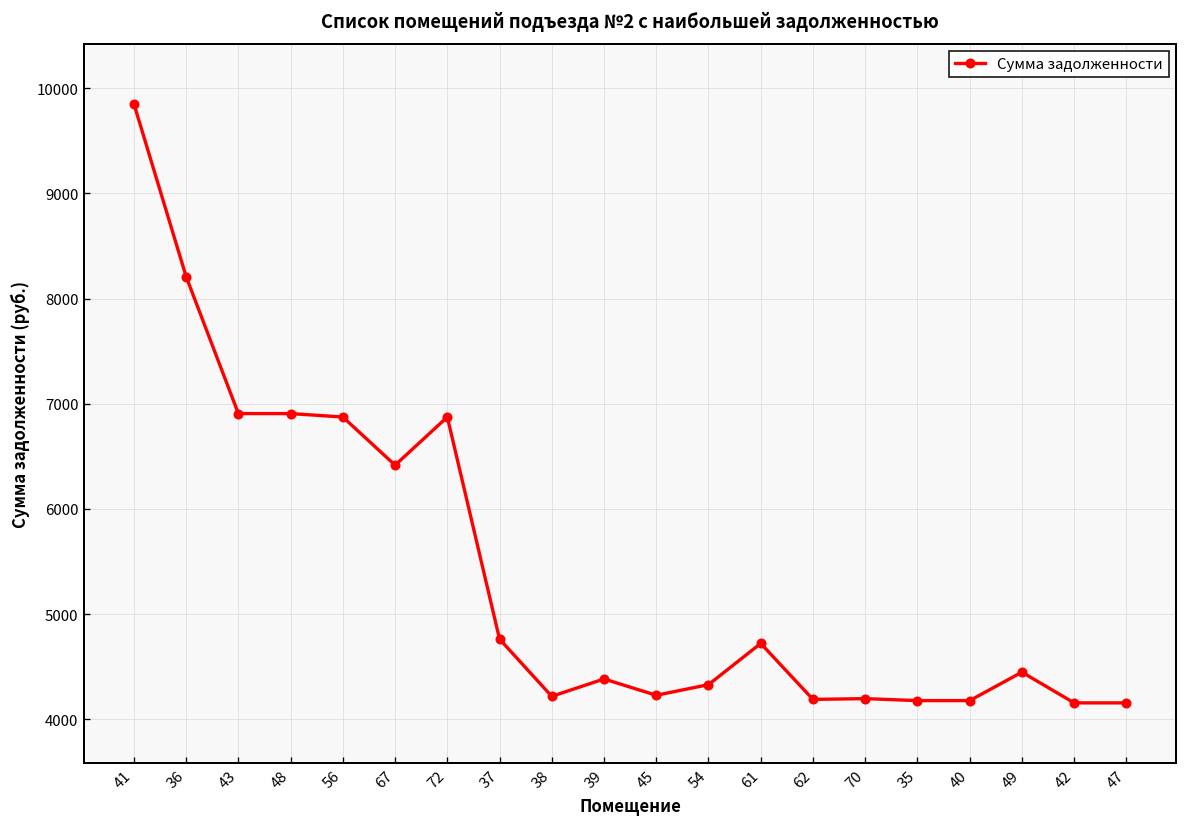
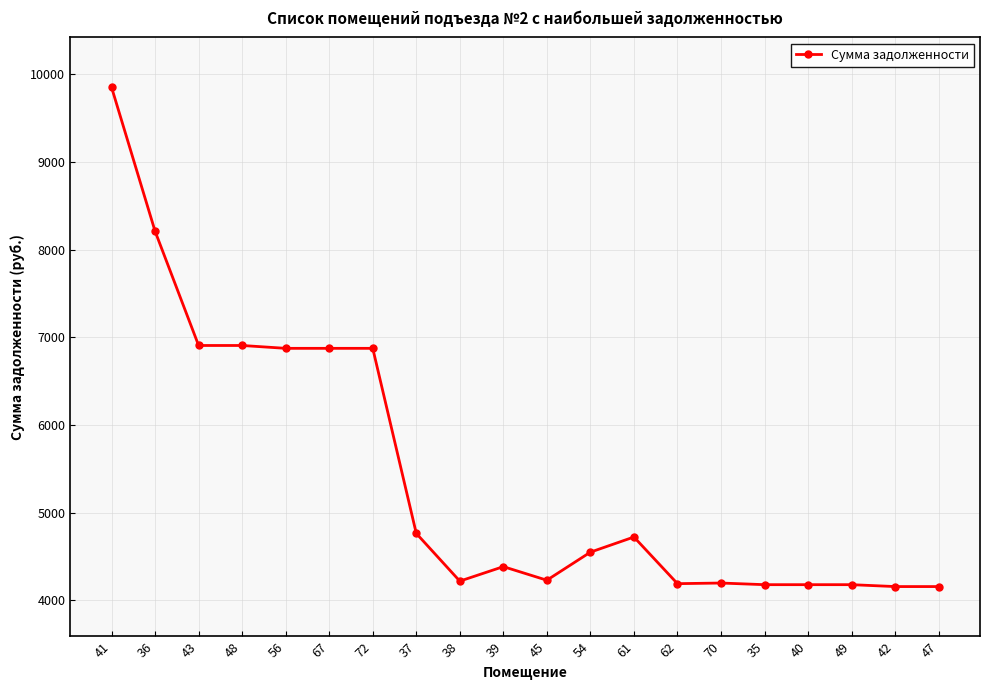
  {
    "41": 9900,
    "36": 8200,
    "43": 6900,
    "48": 6900,
    "56": 6900,
-   "67": 6400,
+   "67": 6900,
    "72": 6900,
    "37": 4800,
    "38": 4200,
    "39": 4400,
    "45": 4200,
-   "54": 4300,
+   "54": 4500,
    "61": 4700,
    "62": 4200,
    "70": 4200,
    "35": 4200,
    "40": 4200,
-   "49": 4400,
+   "49": 4200,
    "42": 4200,
    "47": 4200
  }
